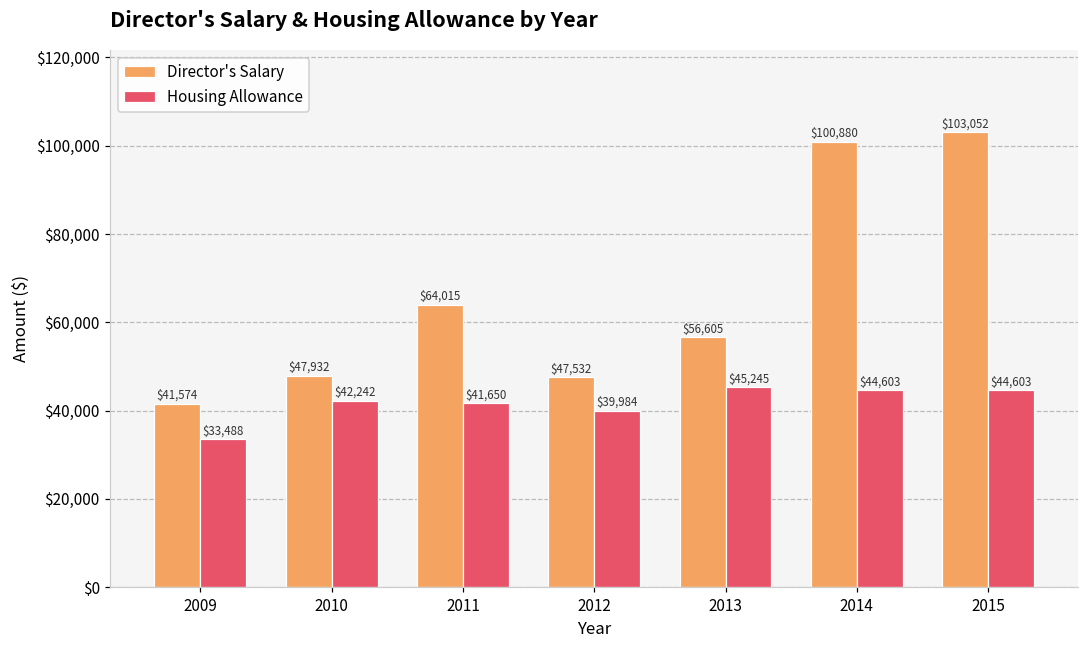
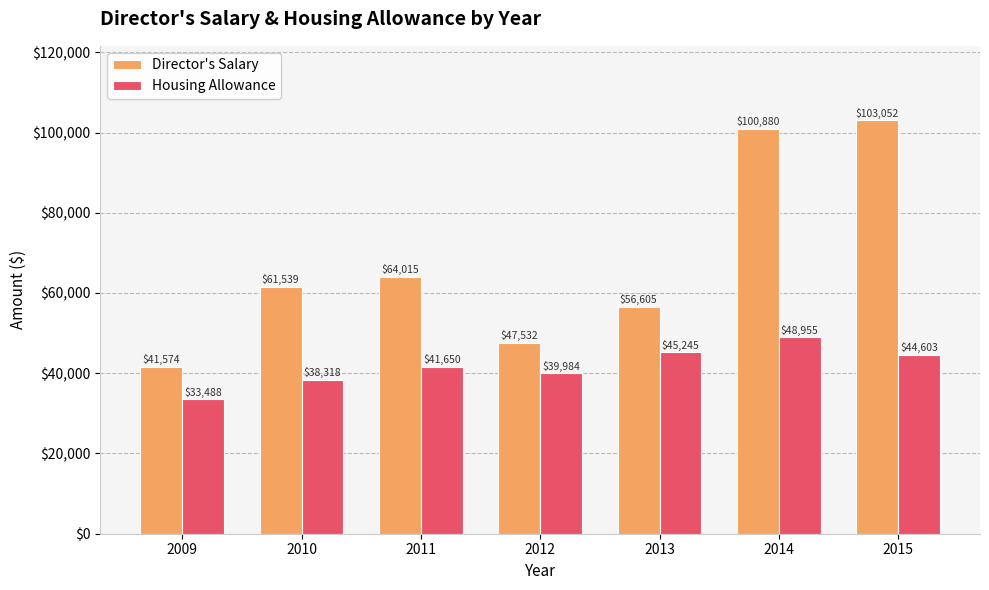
  {
    "Director's Salary": {
      "2009": "$41,574",
-     "2010": "$47,932",
+     "2010": "$61,539",
      "2011": "$64,015",
      "2012": "$47,532",
      "2013": "$56,605",
      "2014": "$100,880",
      "2015": "$103,052"
    },
    "Housing Allowance": {
      "2009": "$33,488",
-     "2010": "$42,242",
+     "2010": "$38,318",
      "2011": "$41,650",
      "2012": "$39,984",
      "2013": "$45,245",
-     "2014": "$44,603",
+     "2014": "$48,955",
      "2015": "$44,603"
    }
  }
